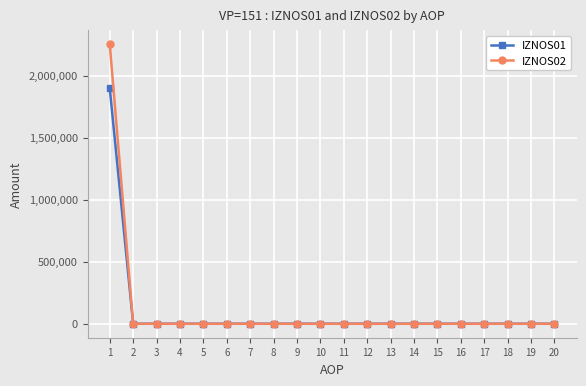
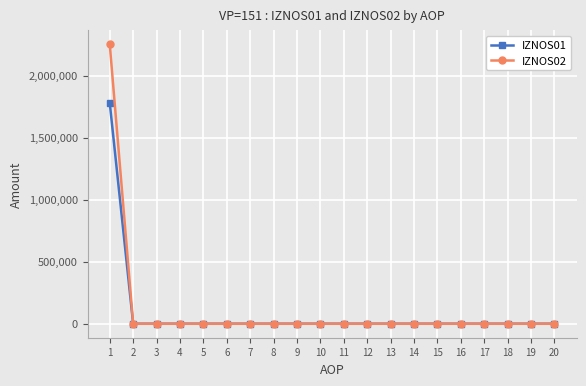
  {
    "IZNOS01": {
-     "1": "1,900,000"
+     "1": "1,780,000"
    },
    "IZNOS02": {
      "1": "2,250,000"
    }
  }
